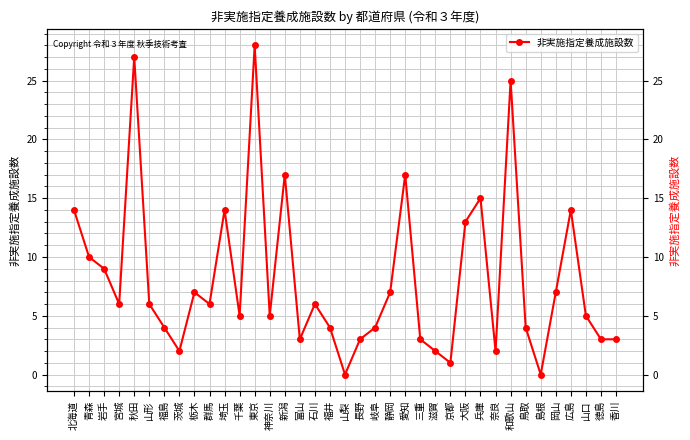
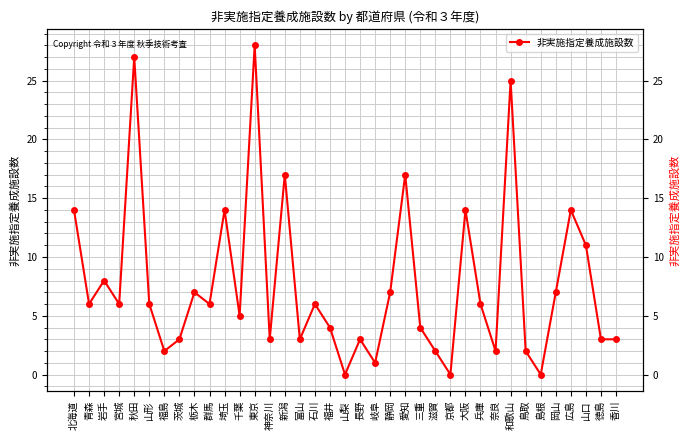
  {
    "北海道": 14,
-   "青森": 10,
-   "岩手": 9,
+   "青森": 6,
+   "岩手": 8,
    "宮城": 6,
    "秋田": 27,
    "山形": 6,
-   "福島": 4,
-   "茨城": 2,
+   "福島": 2,
+   "茨城": 3,
    "栃木": 7,
    "群馬": 6,
    "埼玉": 14,
    "千葉": 5,
    "東京": 28,
-   "神奈川": 5,
+   "神奈川": 3,
    "新潟": 17,
    "富山": 3,
    "石川": 6,
    "福井": 4,
    "山梨": 0,
    "長野": 3,
-   "岐阜": 4,
+   "岐阜": 1,
    "静岡": 7,
    "愛知": 17,
-   "三重": 3,
+   "三重": 4,
    "滋賀": 2,
-   "京都": 1,
-   "大阪": 13,
-   "兵庫": 15,
+   "京都": 0,
+   "大阪": 14,
+   "兵庫": 6,
    "奈良": 2,
    "和歌山": 25,
-   "鳥取": 4,
+   "鳥取": 2,
    "島根": 0,
    "岡山": 7,
    "広島": 14,
-   "山口": 5,
+   "山口": 11,
    "徳島": 3,
    "香川": 3
  }
